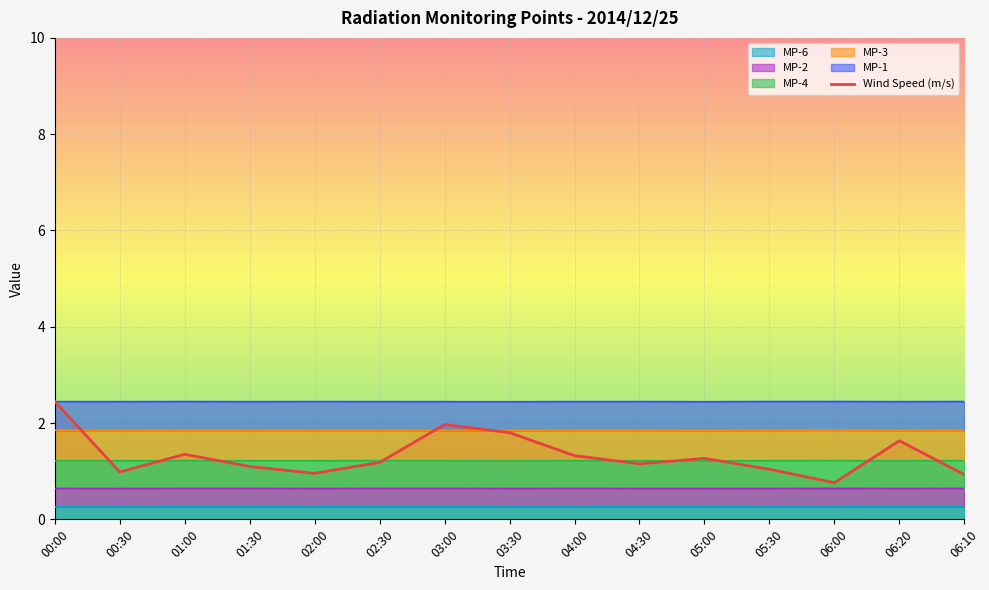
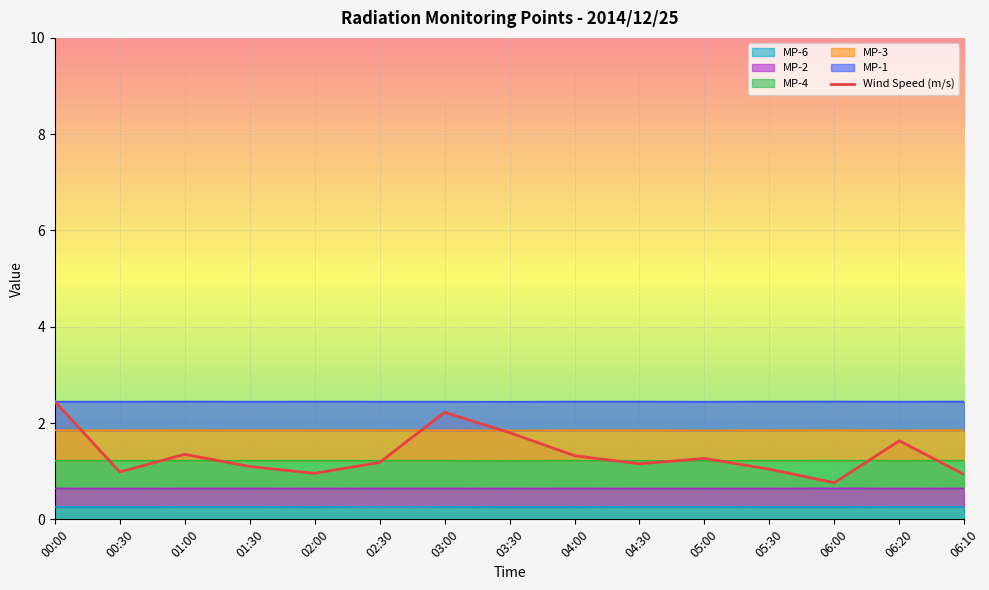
  {
    "MP-6": {
      "00:00": 0.3,
      "00:30": 0.3,
      "01:00": 0.3,
      "01:30": 0.3,
      "02:00": 0.3,
      "02:30": 0.3,
      "03:00": 0.3,
      "03:30": 0.3,
      "04:00": 0.3,
      "04:30": 0.3,
      "05:00": 0.3,
      "05:30": 0.3,
      "06:00": 0.3,
      "06:20": 0.3,
      "06:10": 0.3
    },
    "MP-2": {
      "00:00": 0.6,
      "00:30": 0.6,
      "01:00": 0.6,
      "01:30": 0.6,
      "02:00": 0.6,
      "02:30": 0.6,
      "03:00": 0.6,
      "03:30": 0.6,
      "04:00": 0.6,
      "04:30": 0.6,
      "05:00": 0.6,
      "05:30": 0.6,
      "06:00": 0.6,
      "06:20": 0.6,
      "06:10": 0.6
    },
    "MP-4": {
      "00:00": 1.2,
      "00:30": 1.2,
      "01:00": 1.2,
      "01:30": 1.2,
      "02:00": 1.2,
      "03:00": 1.2,
      "03:30": 1.2,
      "04:00": 1.2,
      "04:30": 1.2,
      "05:30": 1.2,
      "06:00": 1.2,
      "06:20": 1.2,
      "06:10": 1.2
    },
    "MP-3": {
      "00:00": 1.9,
      "00:30": 1.8,
      "01:00": 1.9,
      "01:30": 1.9,
      "02:00": 1.9,
      "02:30": 1.9,
      "03:00": 1.8,
      "04:00": 1.9,
      "04:30": 1.9,
      "05:00": 1.8,
      "05:30": 1.9,
      "06:00": 1.9,
      "06:20": 1.8,
      "06:10": 1.9
    },
    "MP-1": {
      "00:30": 2.4,
      "01:00": 2.4,
      "01:30": 2.4,
      "02:00": 2.4,
      "02:30": 2.4,
      "03:00": 2.4,
      "03:30": 2.4,
      "04:00": 2.4,
      "04:30": 2.4,
      "05:00": 2.4,
      "05:30": 2.4,
      "06:00": 2.4,
      "06:20": 2.4,
      "06:10": 2.4
    },
    "Wind Speed (m/s)": {
      "00:30": 1.0,
      "01:00": 1.4,
      "01:30": 1.1,
      "02:00": 1.0,
-     "03:00": 2.0,
+     "03:00": 2.2,
      "04:00": 1.3,
      "04:30": 1.2,
      "05:30": 1.0,
      "06:00": 0.8,
      "06:20": 1.6,
      "06:10": 0.9
    }
  }
